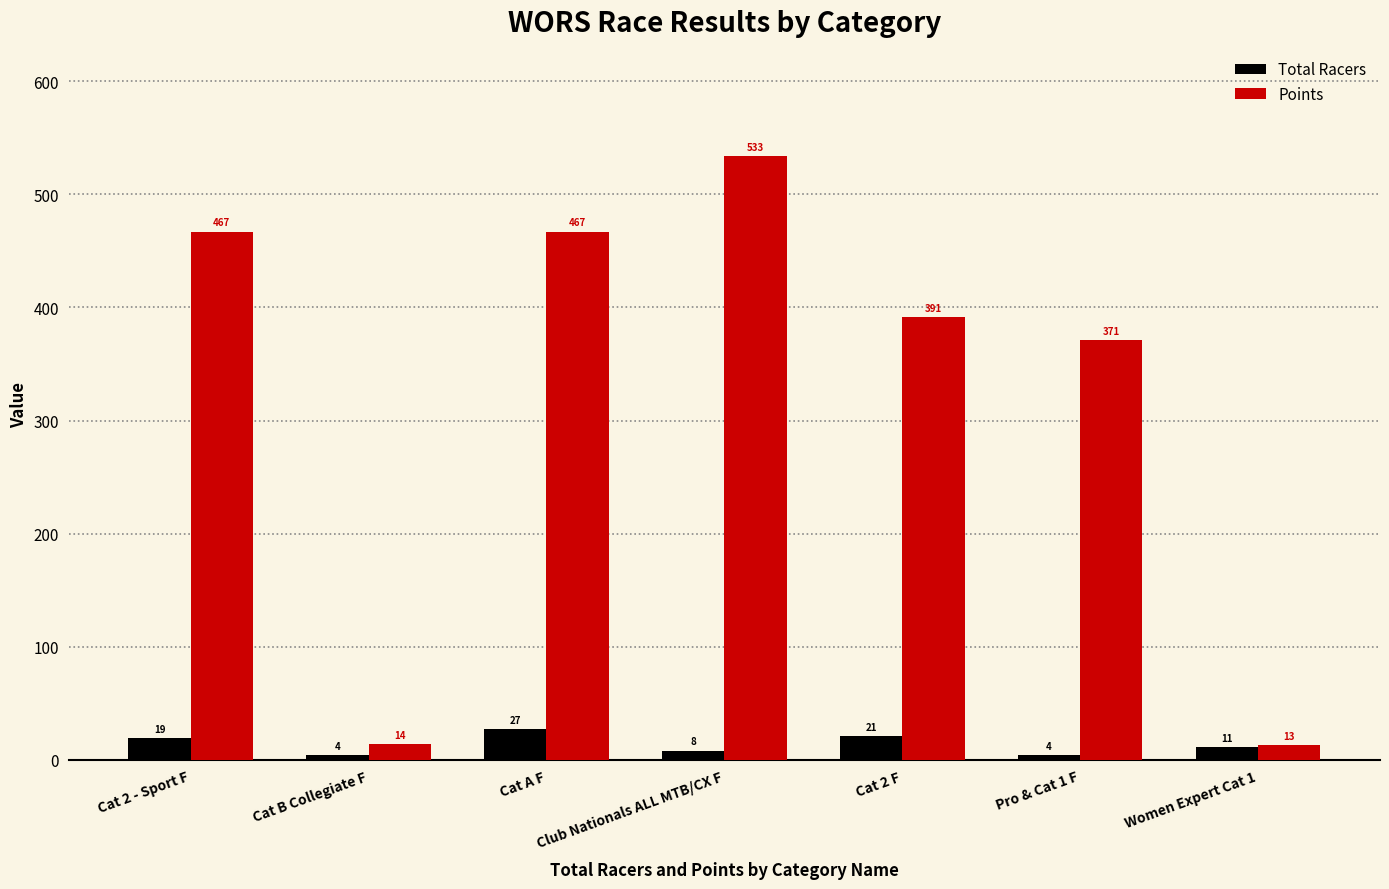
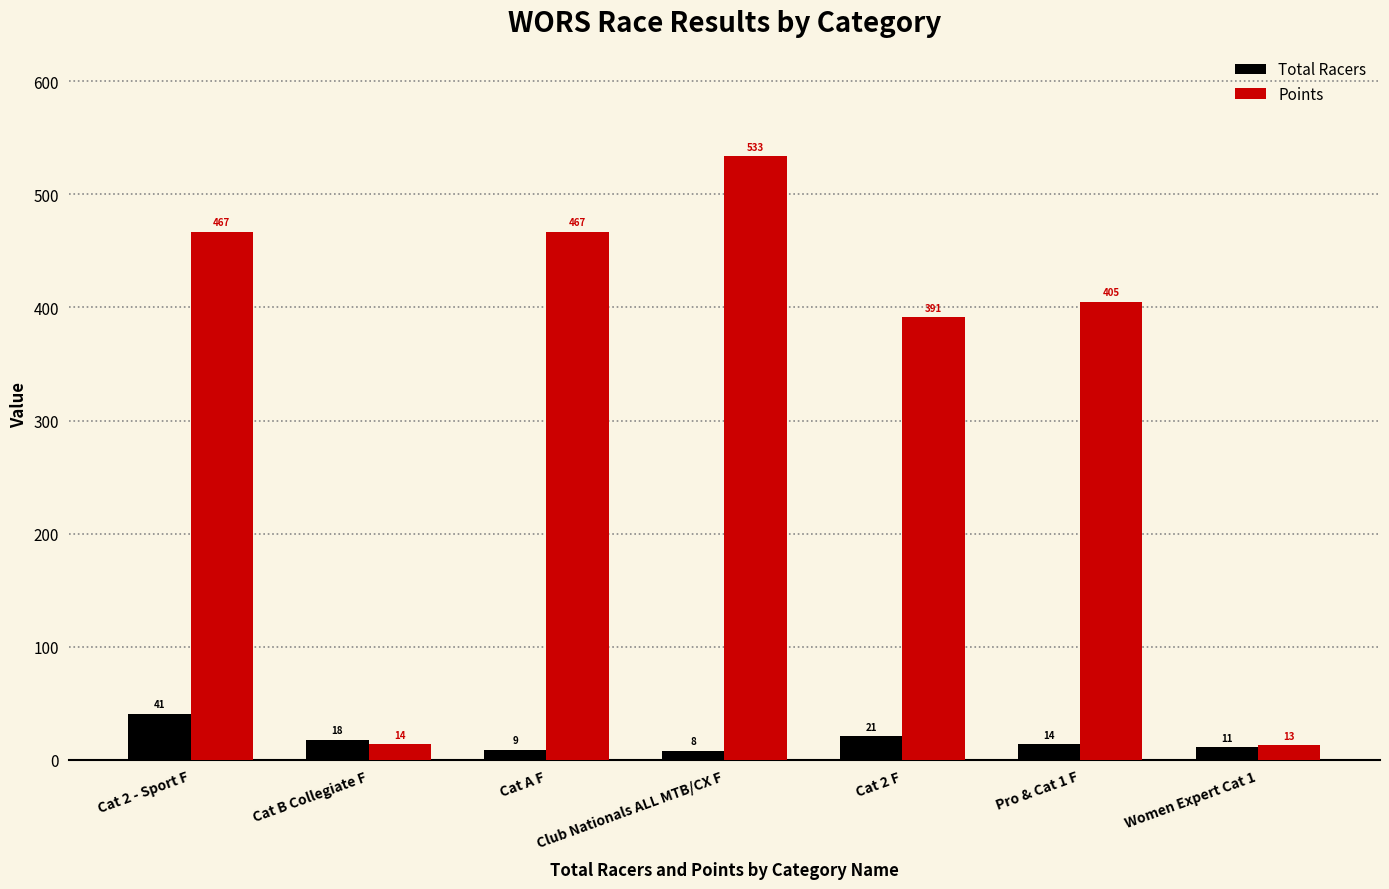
  {
    "Total Racers": {
-     "Cat 2 - Sport F": 19,
-     "Cat B Collegiate F": 4,
-     "Cat A F": 27,
+     "Cat 2 - Sport F": 41,
+     "Cat B Collegiate F": 18,
+     "Cat A F": 9,
      "Club Nationals ALL MTB/CX F": 8,
      "Cat 2 F": 21,
-     "Pro & Cat 1 F": 4,
+     "Pro & Cat 1 F": 14,
      "Women Expert Cat 1": 11
    },
    "Points": {
      "Cat 2 - Sport F": 467,
      "Cat B Collegiate F": 14,
      "Cat A F": 467,
      "Club Nationals ALL MTB/CX F": 533,
      "Cat 2 F": 391,
-     "Pro & Cat 1 F": 371,
+     "Pro & Cat 1 F": 405,
      "Women Expert Cat 1": 13
    }
  }
